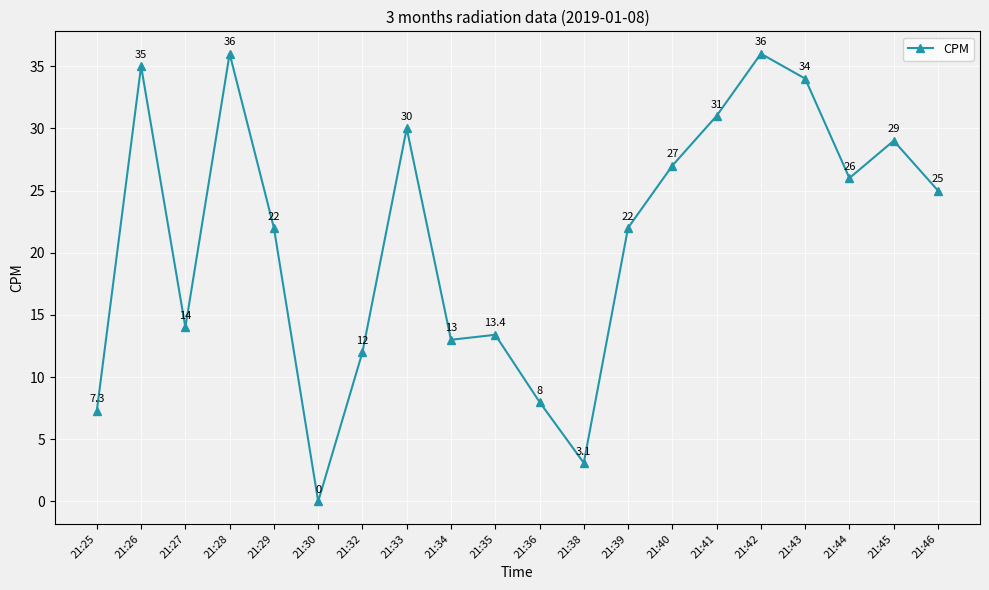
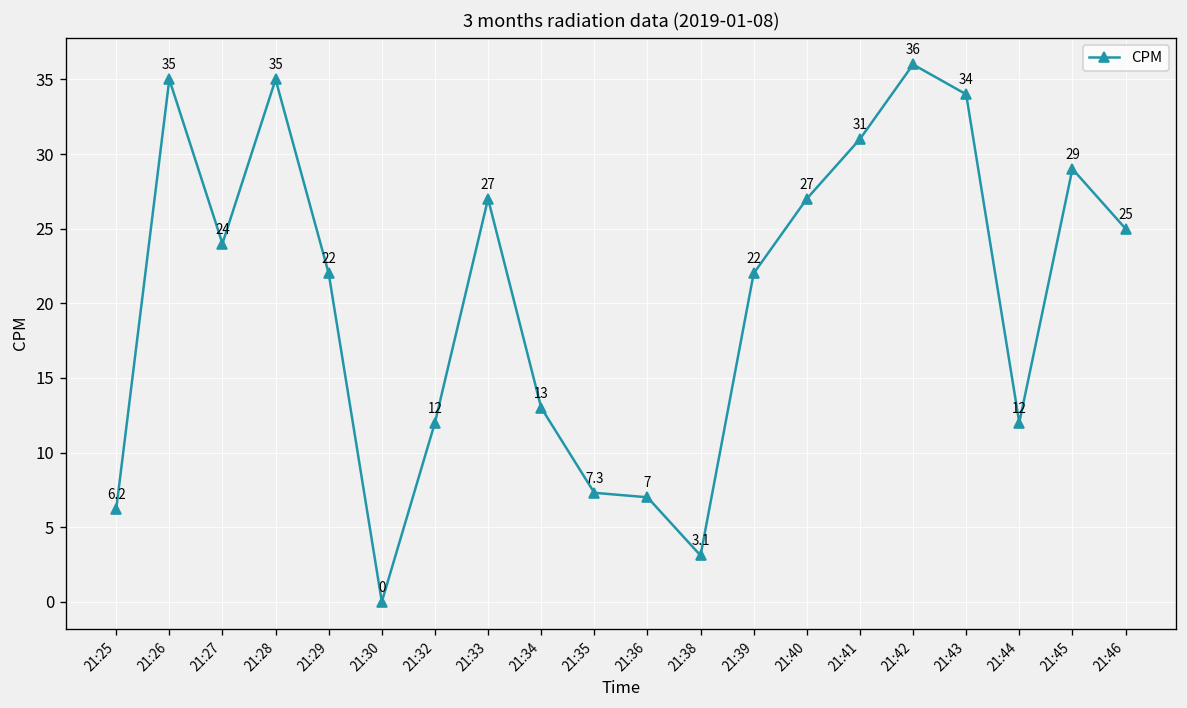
  {
-   "21:25": 7.3,
+   "21:25": 6.2,
    "21:26": 35,
-   "21:27": 14,
-   "21:28": 36,
+   "21:27": 24,
+   "21:28": 35,
    "21:29": 22,
    "21:30": 0,
    "21:32": 12,
-   "21:33": 30,
+   "21:33": 27,
    "21:34": 13,
-   "21:35": 13.4,
-   "21:36": 8,
+   "21:35": 7.3,
+   "21:36": 7,
    "21:38": 3.1,
    "21:39": 22,
    "21:40": 27,
    "21:41": 31,
    "21:42": 36,
    "21:43": 34,
-   "21:44": 26,
+   "21:44": 12,
    "21:45": 29,
    "21:46": 25
  }
